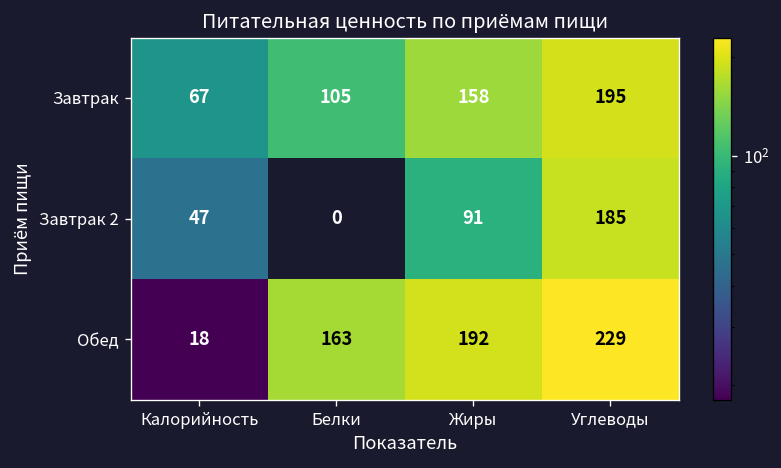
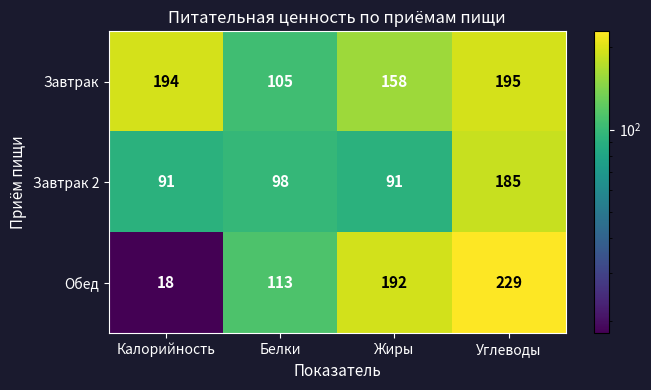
  {
    "Завтрак": {
-     "Калорийность": 67,
+     "Калорийность": 194,
      "Белки": 105,
      "Жиры": 158,
      "Углеводы": 195
    },
    "Завтрак 2": {
-     "Калорийность": 47,
-     "Белки": 0,
+     "Калорийность": 91,
+     "Белки": 98,
      "Жиры": 91,
      "Углеводы": 185
    },
    "Обед": {
      "Калорийность": 18,
-     "Белки": 163,
+     "Белки": 113,
      "Жиры": 192,
      "Углеводы": 229
    }
  }
